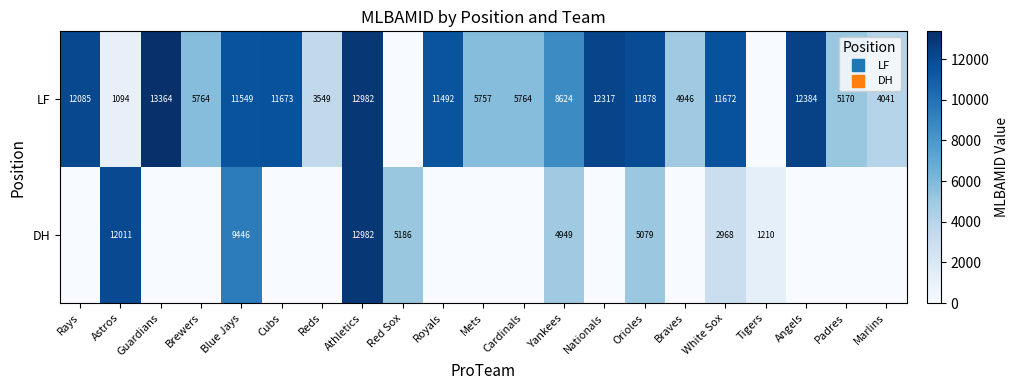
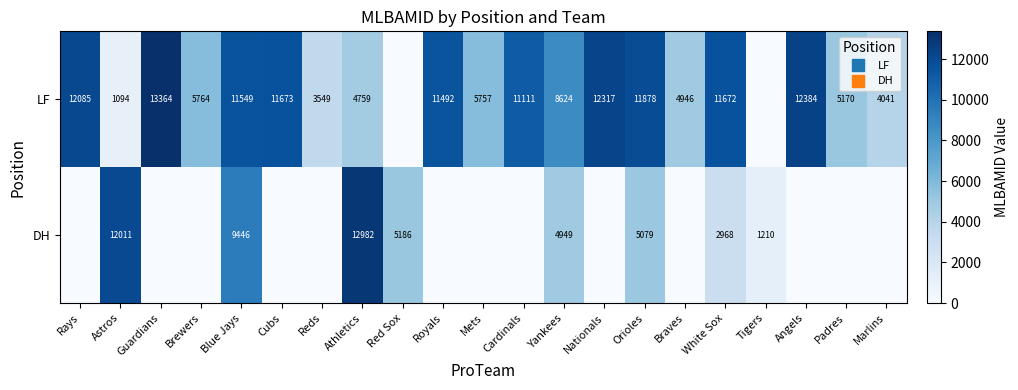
  {
    "LF": {
      "Rays": 12085,
      "Astros": 1094,
      "Guardians": 13364,
      "Brewers": 5764,
      "Blue Jays": 11549,
      "Cubs": 11673,
      "Reds": 3549,
-     "Athletics": 12982,
+     "Athletics": 4759,
      "Royals": 11492,
      "Mets": 5757,
-     "Cardinals": 5764,
+     "Cardinals": 11111,
      "Yankees": 8624,
      "Nationals": 12317,
      "Orioles": 11878,
      "Braves": 4946,
      "White Sox": 11672,
      "Angels": 12384,
      "Padres": 5170,
      "Marlins": 4041
    },
    "DH": {
      "Astros": 12011,
      "Blue Jays": 9446,
      "Athletics": 12982,
      "Red Sox": 5186,
      "Yankees": 4949,
      "Orioles": 5079,
      "White Sox": 2968,
      "Tigers": 1210
    }
  }
